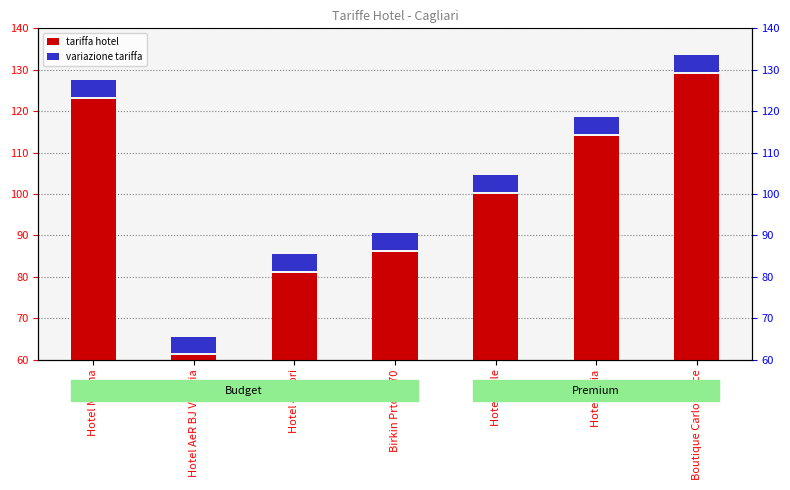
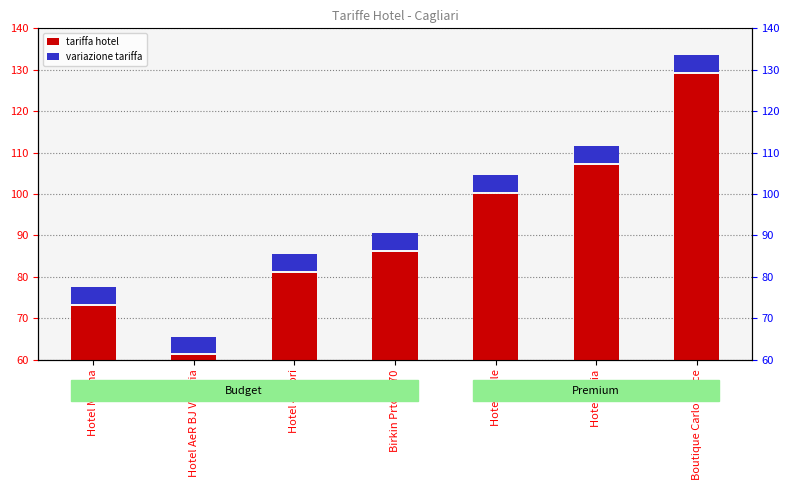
  {
    "tariffa hotel": {
-     "Hotel Marina": 123,
+     "Hotel Marina": 73,
      "Hotel AeR BJ Vittoria": 61,
      "Hotel 4 mori": 81,
      "Birkin Prto 1870": 86,
      "Hotel Baile": 100,
-     "Hotel Italia": 114,
+     "Hotel Italia": 107,
      "Boutique Carlo Felice": 129
    }
  }
